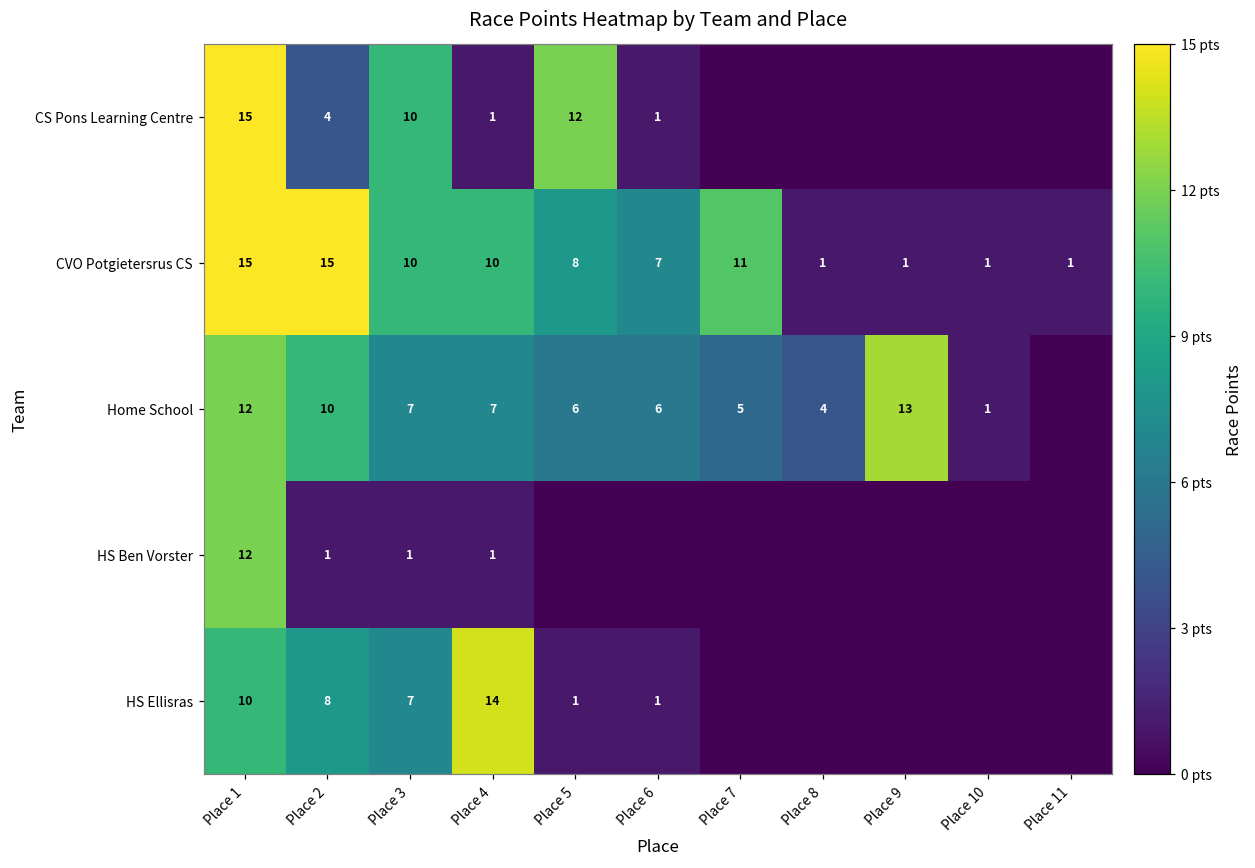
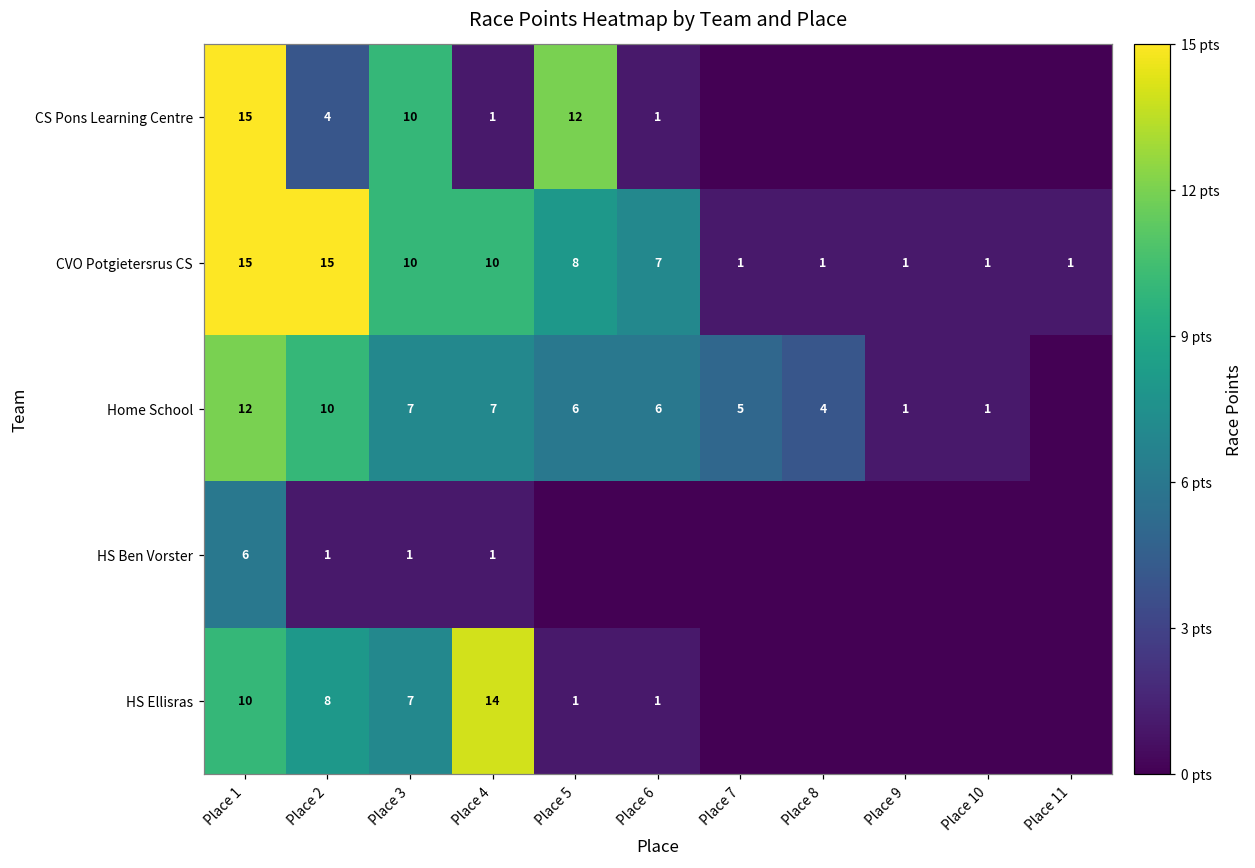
  {
    "CS Pons Learning Centre": {
      "Place 1": 15,
      "Place 2": 4,
      "Place 3": 10,
      "Place 4": 1,
      "Place 5": 12,
      "Place 6": 1
    },
    "CVO Potgietersrus CS": {
      "Place 1": 15,
      "Place 2": 15,
      "Place 3": 10,
      "Place 4": 10,
      "Place 5": 8,
      "Place 6": 7,
-     "Place 7": 11,
+     "Place 7": 1,
      "Place 8": 1,
      "Place 9": 1,
      "Place 10": 1,
      "Place 11": 1
    },
    "Home School": {
      "Place 1": 12,
      "Place 2": 10,
      "Place 3": 7,
      "Place 4": 7,
      "Place 5": 6,
      "Place 6": 6,
      "Place 7": 5,
      "Place 8": 4,
-     "Place 9": 13,
+     "Place 9": 1,
      "Place 10": 1
    },
    "HS Ben Vorster": {
-     "Place 1": 12,
+     "Place 1": 6,
      "Place 2": 1,
      "Place 3": 1,
      "Place 4": 1
    },
    "HS Ellisras": {
      "Place 1": 10,
      "Place 2": 8,
      "Place 3": 7,
      "Place 4": 14,
      "Place 5": 1,
      "Place 6": 1
    }
  }
